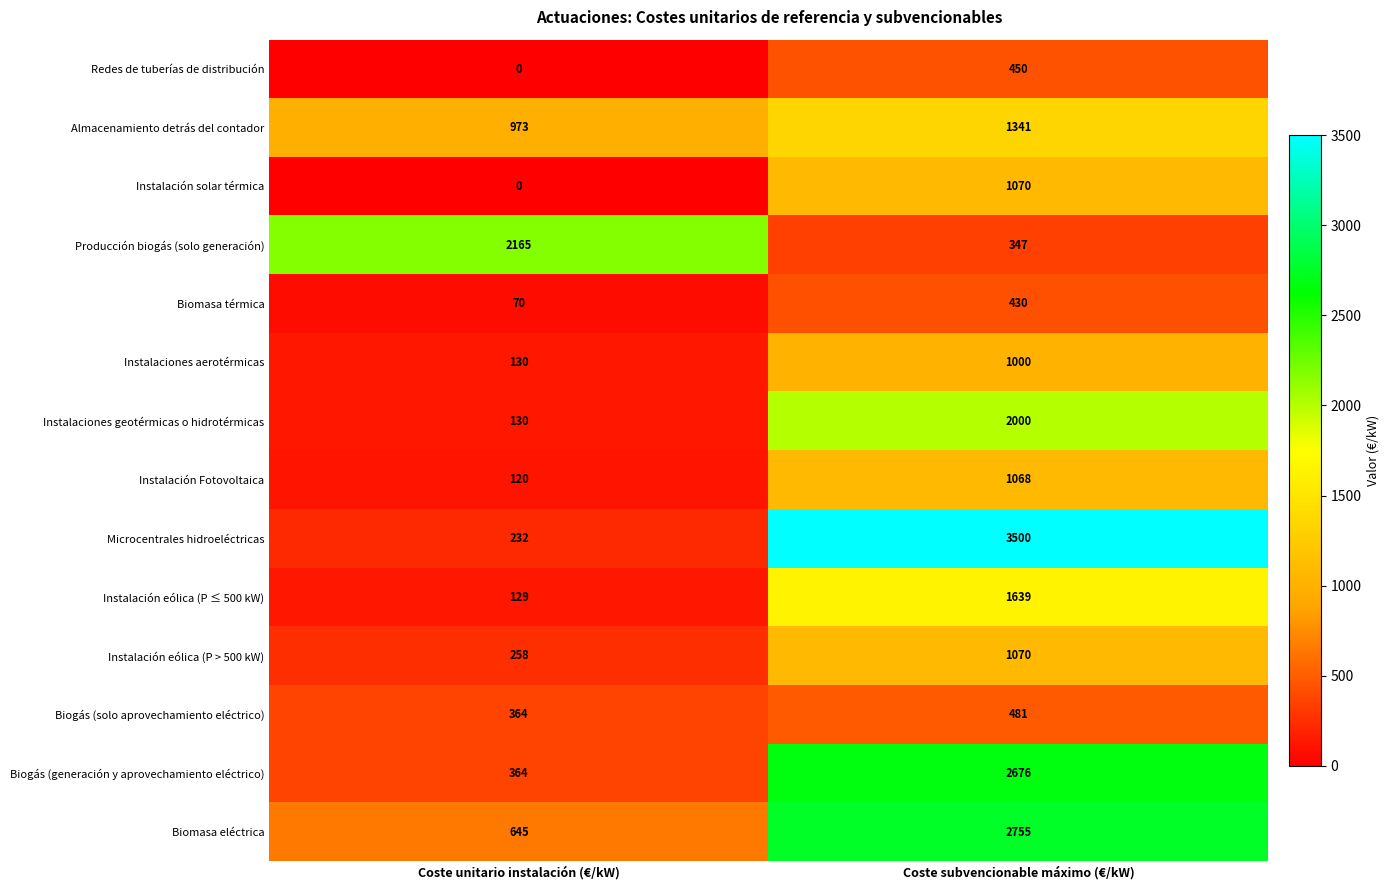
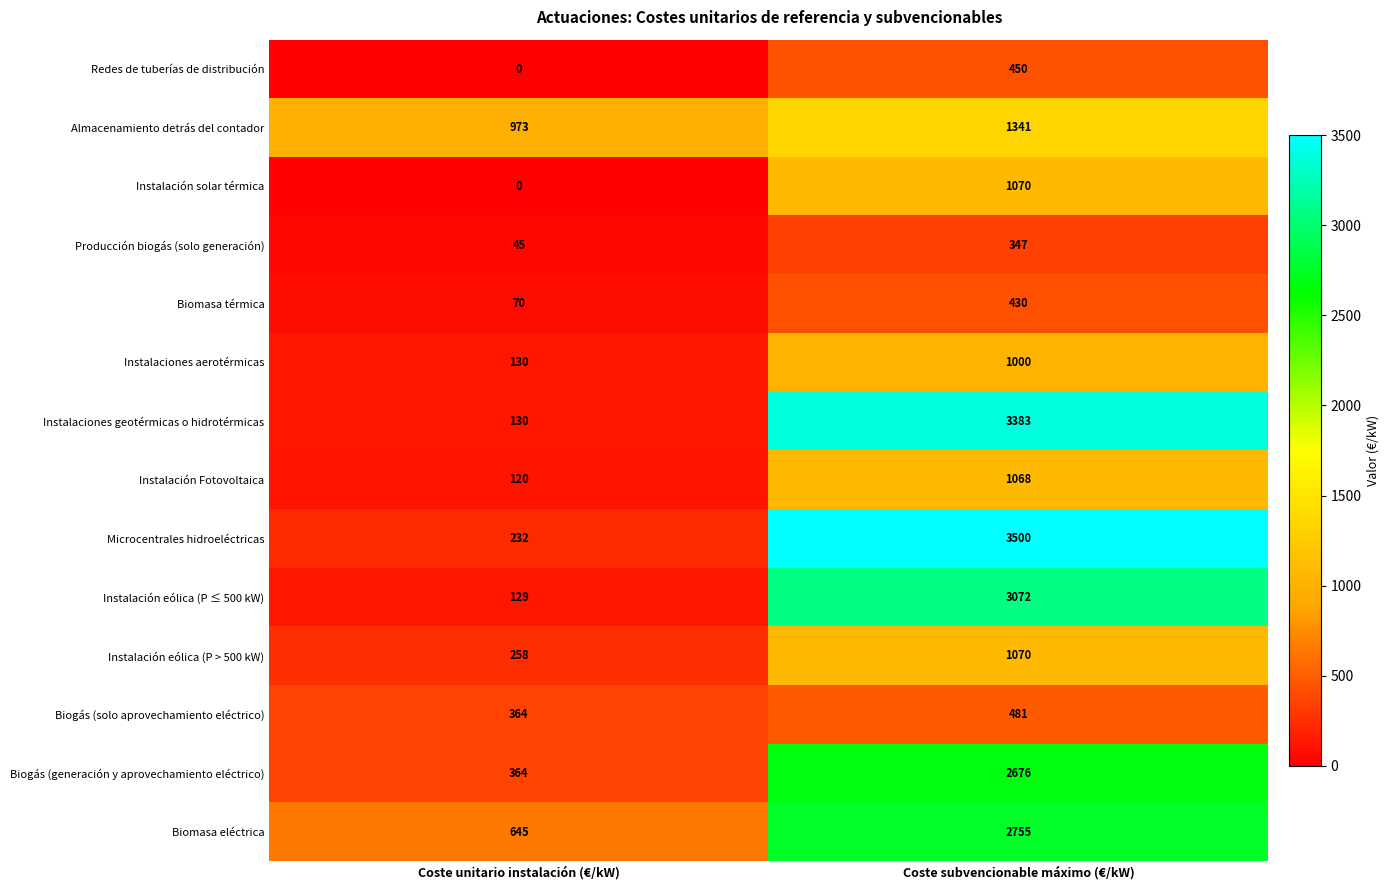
  {
    "Redes de tuberías de distribución": {
      "Coste unitario instalación (€/kW)": 0,
      "Coste subvencionable máximo (€/kW)": 450
    },
    "Almacenamiento detrás del contador": {
      "Coste unitario instalación (€/kW)": 973,
      "Coste subvencionable máximo (€/kW)": 1341
    },
    "Instalación solar térmica": {
      "Coste unitario instalación (€/kW)": 0,
      "Coste subvencionable máximo (€/kW)": 1070
    },
    "Producción biogás (solo generación)": {
-     "Coste unitario instalación (€/kW)": 2165,
+     "Coste unitario instalación (€/kW)": 45,
      "Coste subvencionable máximo (€/kW)": 347
    },
    "Biomasa térmica": {
      "Coste unitario instalación (€/kW)": 70,
      "Coste subvencionable máximo (€/kW)": 430
    },
    "Instalaciones aerotérmicas": {
      "Coste unitario instalación (€/kW)": 130,
      "Coste subvencionable máximo (€/kW)": 1000
    },
    "Instalaciones geotérmicas o hidrotérmicas": {
      "Coste unitario instalación (€/kW)": 130,
-     "Coste subvencionable máximo (€/kW)": 2000
+     "Coste subvencionable máximo (€/kW)": 3383
    },
    "Instalación Fotovoltaica": {
      "Coste unitario instalación (€/kW)": 120,
      "Coste subvencionable máximo (€/kW)": 1068
    },
    "Microcentrales hidroeléctricas": {
      "Coste unitario instalación (€/kW)": 232,
      "Coste subvencionable máximo (€/kW)": 3500
    },
    "Instalación eólica (P ≤ 500 kW)": {
      "Coste unitario instalación (€/kW)": 129,
-     "Coste subvencionable máximo (€/kW)": 1639
+     "Coste subvencionable máximo (€/kW)": 3072
    },
    "Instalación eólica (P > 500 kW)": {
      "Coste unitario instalación (€/kW)": 258,
      "Coste subvencionable máximo (€/kW)": 1070
    },
    "Biogás (solo aprovechamiento eléctrico)": {
      "Coste unitario instalación (€/kW)": 364,
      "Coste subvencionable máximo (€/kW)": 481
    },
    "Biogás (generación y aprovechamiento eléctrico)": {
      "Coste unitario instalación (€/kW)": 364,
      "Coste subvencionable máximo (€/kW)": 2676
    },
    "Biomasa eléctrica": {
      "Coste unitario instalación (€/kW)": 645,
      "Coste subvencionable máximo (€/kW)": 2755
    }
  }
